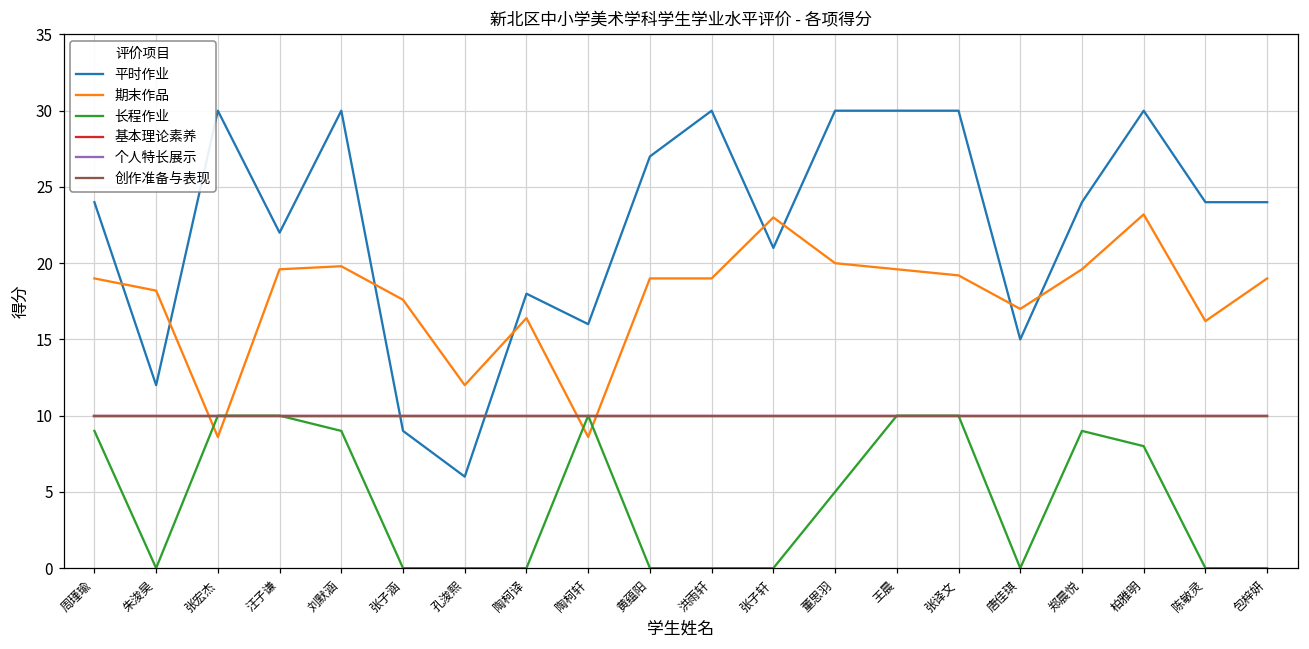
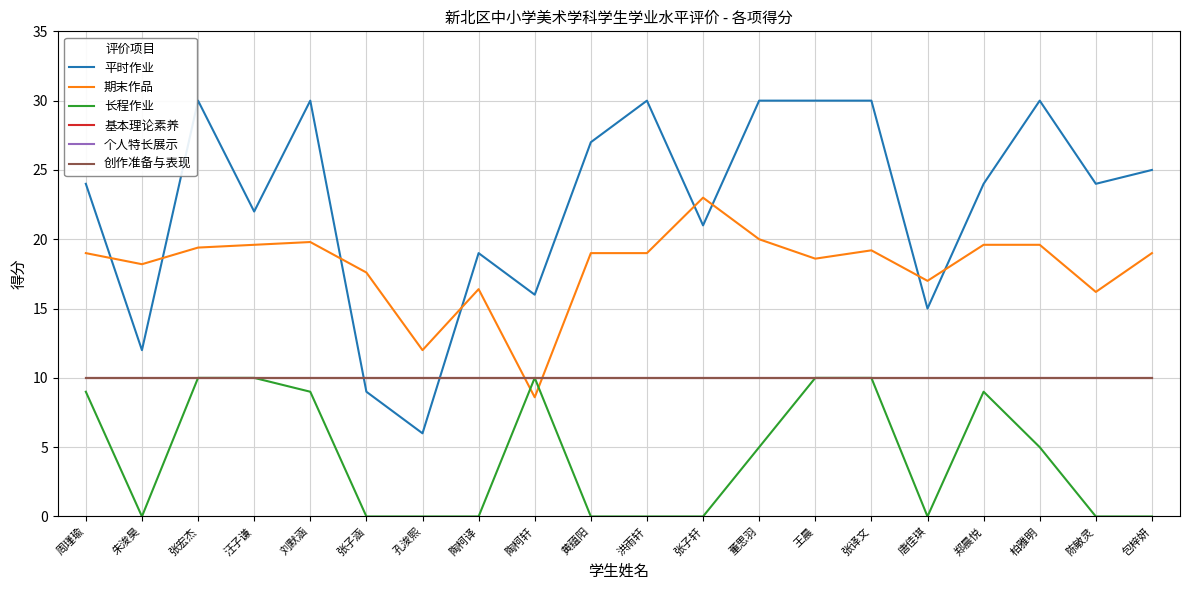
  {
    "平时作业": {
      "周瑾瑜": 24,
      "朱浚昊": 12,
      "张宏杰": 30,
      "汪子谦": 22,
      "刘默涵": 30,
      "张子涵": 9,
      "孔浚熙": 6,
-     "陶柯译": 18,
+     "陶柯译": 19,
      "陶柯轩": 16,
      "黄蕴阳": 27,
      "洪雨轩": 30,
      "张子轩": 21,
      "董思羽": 30,
      "王晨": 30,
      "张译文": 30,
      "唐佳琪": 15,
      "郑晨悦": 24,
      "柏雅明": 30,
      "陈敏灵": 24,
-     "包梓妍": 24
+     "包梓妍": 25
    },
    "期末作品": {
      "周瑾瑜": 19.0,
      "朱浚昊": 18.2,
-     "张宏杰": 8.6,
+     "张宏杰": 19.4,
      "汪子谦": 19.6,
      "刘默涵": 19.8,
      "张子涵": 17.6,
      "孔浚熙": 12.0,
      "陶柯译": 16.4,
      "陶柯轩": 8.6,
      "黄蕴阳": 19.0,
      "洪雨轩": 19.0,
      "张子轩": 23.0,
      "董思羽": 20.0,
-     "王晨": 19.6,
+     "王晨": 18.6,
      "张译文": 19.2,
      "唐佳琪": 17.0,
      "郑晨悦": 19.6,
-     "柏雅明": 23.2,
+     "柏雅明": 19.6,
      "陈敏灵": 16.2,
      "包梓妍": 19.0
    },
    "长程作业": {
      "周瑾瑜": 9,
      "朱浚昊": 0,
      "刘默涵": 9,
      "张子涵": 0,
      "孔浚熙": 0,
      "陶柯译": 0,
      "黄蕴阳": 0,
      "洪雨轩": 0,
      "张子轩": 0,
      "董思羽": 5,
      "唐佳琪": 0,
      "郑晨悦": 9,
-     "柏雅明": 8,
+     "柏雅明": 5,
      "陈敏灵": 0,
      "包梓妍": 0
    },
    "创作准备与表现": {
      "周瑾瑜": 10.0,
      "朱浚昊": 10.0,
      "刘默涵": 10.0,
      "张子涵": 10.0,
      "孔浚熙": 10.0,
      "陶柯译": 10.0,
      "黄蕴阳": 10.0,
      "洪雨轩": 10.0,
      "张子轩": 10.0,
      "董思羽": 10.0,
      "唐佳琪": 10.0,
      "郑晨悦": 10.0,
      "柏雅明": 10.0,
      "陈敏灵": 10.0,
      "包梓妍": 10.0
    }
  }
